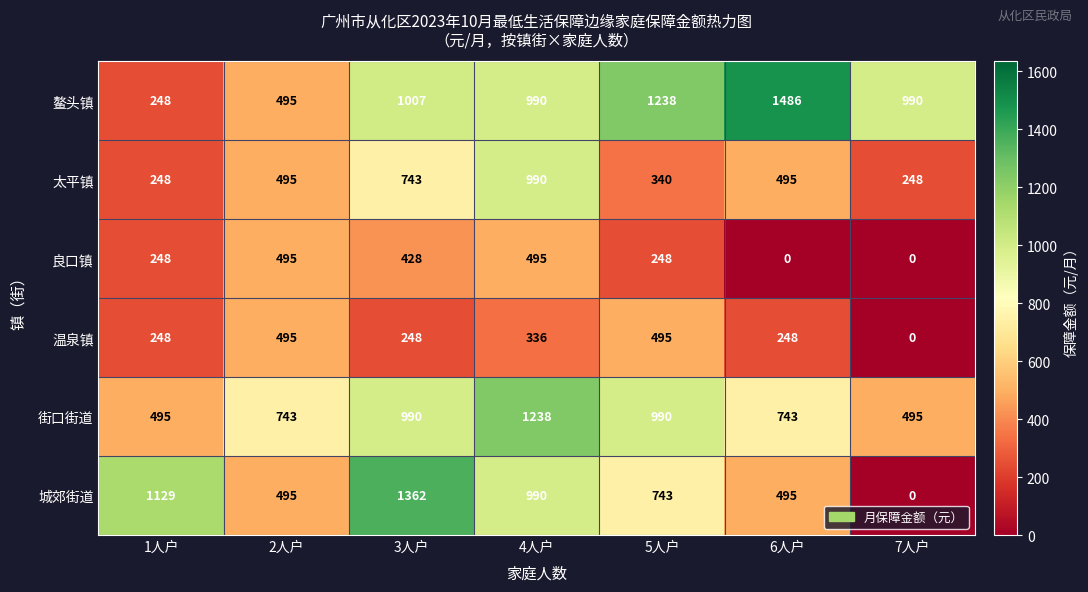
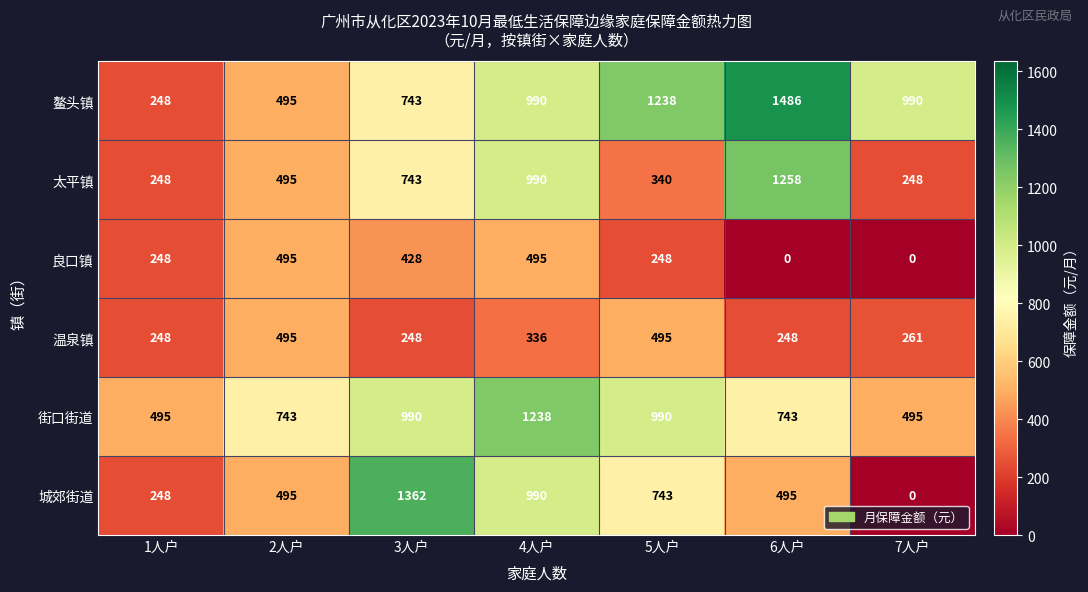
  {
    "鳌头镇": {
      "1人户": 248,
      "2人户": 495,
-     "3人户": 1007,
+     "3人户": 743,
      "4人户": 990,
      "5人户": 1238,
      "6人户": 1486,
      "7人户": 990
    },
    "太平镇": {
      "1人户": 248,
      "2人户": 495,
      "3人户": 743,
      "4人户": 990,
      "5人户": 340,
-     "6人户": 495,
+     "6人户": 1258,
      "7人户": 248
    },
    "良口镇": {
      "1人户": 248,
      "2人户": 495,
      "3人户": 428,
      "4人户": 495,
      "5人户": 248,
      "6人户": 0,
      "7人户": 0
    },
    "温泉镇": {
      "1人户": 248,
      "2人户": 495,
      "3人户": 248,
      "4人户": 336,
      "5人户": 495,
      "6人户": 248,
-     "7人户": 0
+     "7人户": 261
    },
    "街口街道": {
      "1人户": 495,
      "2人户": 743,
      "3人户": 990,
      "4人户": 1238,
      "5人户": 990,
      "6人户": 743,
      "7人户": 495
    },
    "城郊街道": {
-     "1人户": 1129,
+     "1人户": 248,
      "2人户": 495,
      "3人户": 1362,
      "4人户": 990,
      "5人户": 743,
      "6人户": 495,
      "7人户": 0
    }
  }
